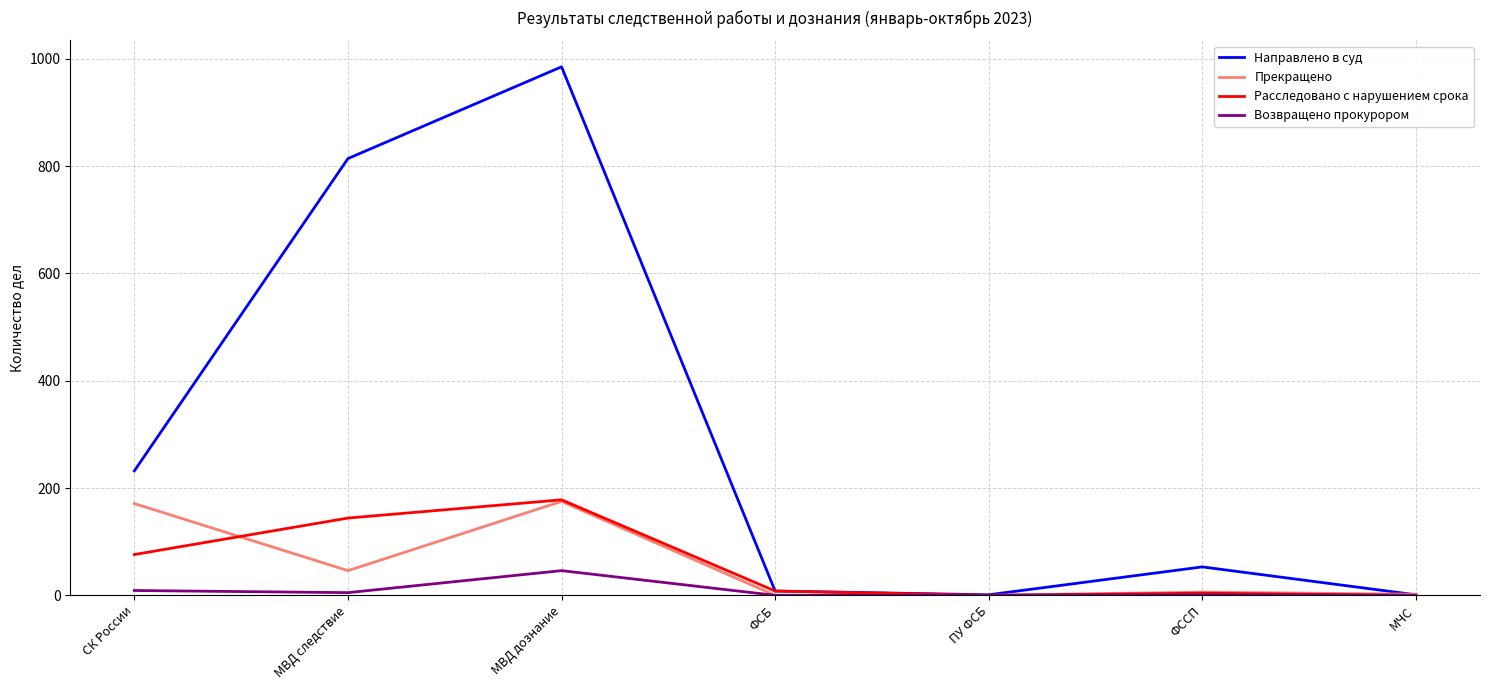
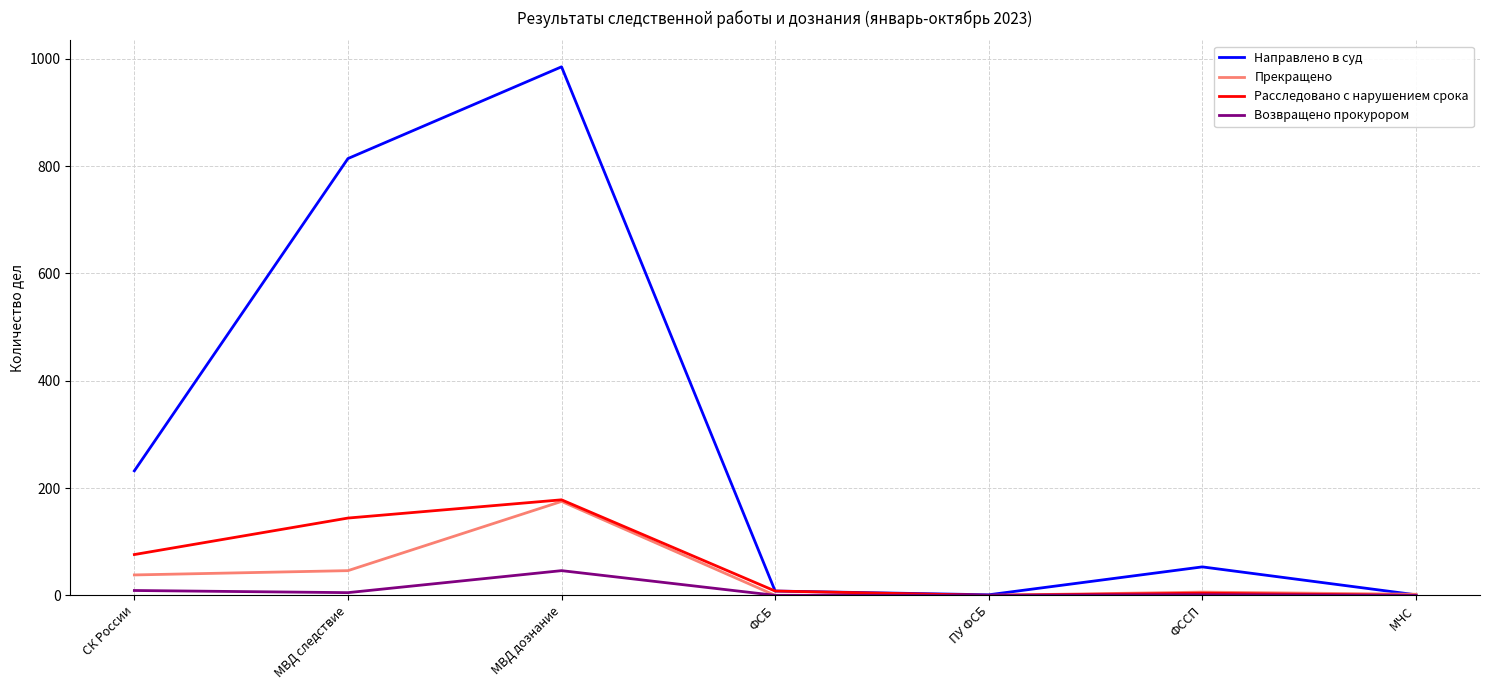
  {
    "Направлено в суд": {
      "СК России": 230,
      "МВД следствие": 810,
      "МВД дознание": 990,
      "ФССП": 50
    },
    "Прекращено": {
-     "СК России": 170,
+     "СК России": 40,
      "МВД следствие": 50
    },
    "Расследовано с нарушением срока": {
      "СК России": 80,
      "МВД следствие": 140
    },
    "Возвращено прокурором": {
      "СК России": 10,
      "МВД следствие": 10,
      "МВД дознание": 50
    }
  }
